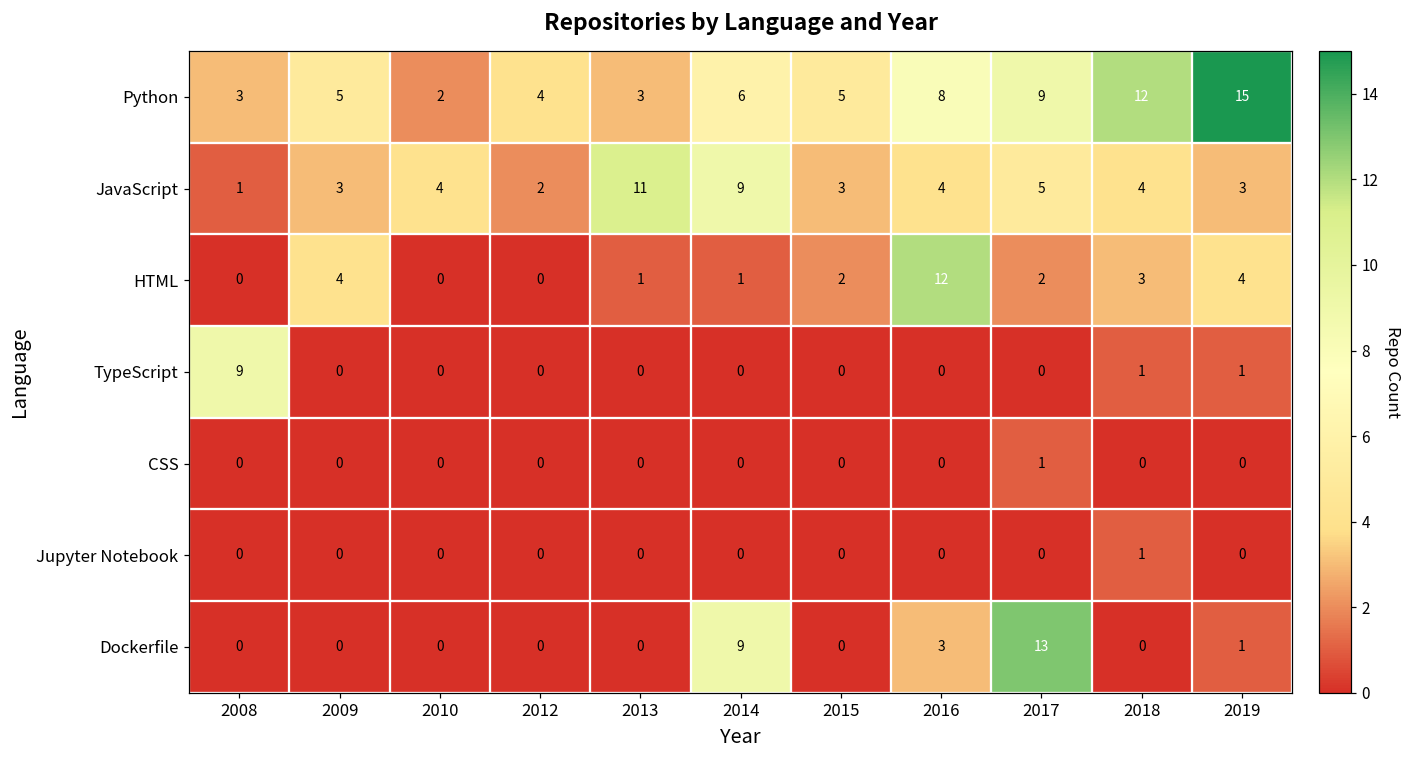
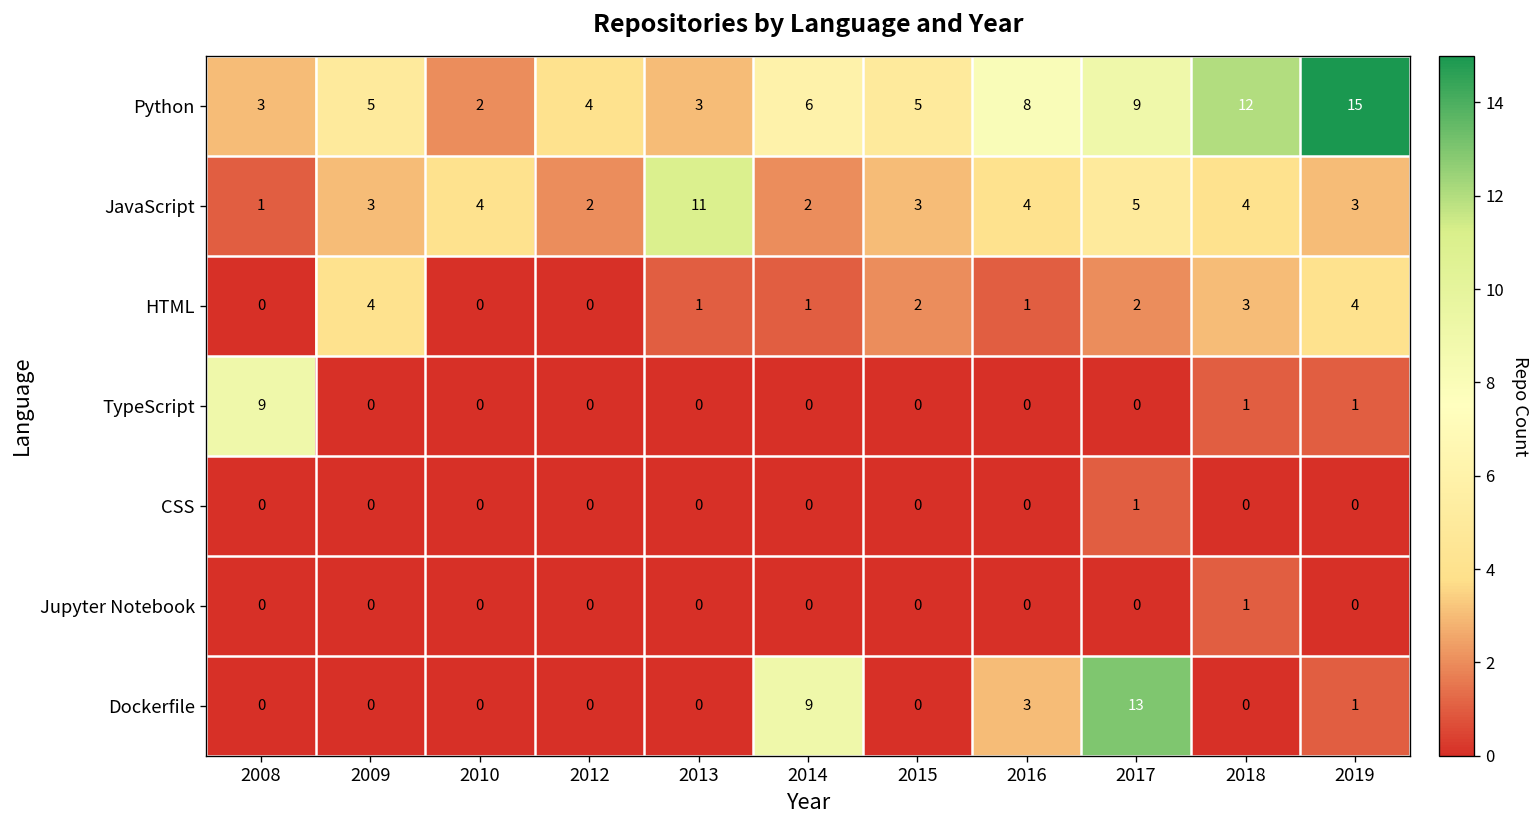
  {
    "Python": {
      "2008": 3,
      "2009": 5,
      "2010": 2,
      "2012": 4,
      "2013": 3,
      "2014": 6,
      "2015": 5,
      "2016": 8,
      "2017": 9,
      "2018": 12,
      "2019": 15
    },
    "JavaScript": {
      "2008": 1,
      "2009": 3,
      "2010": 4,
      "2012": 2,
      "2013": 11,
-     "2014": 9,
+     "2014": 2,
      "2015": 3,
      "2016": 4,
      "2017": 5,
      "2018": 4,
      "2019": 3
    },
    "HTML": {
      "2008": 0,
      "2009": 4,
      "2010": 0,
      "2012": 0,
      "2013": 1,
      "2014": 1,
      "2015": 2,
-     "2016": 12,
+     "2016": 1,
      "2017": 2,
      "2018": 3,
      "2019": 4
    },
    "TypeScript": {
      "2008": 9,
      "2009": 0,
      "2010": 0,
      "2012": 0,
      "2013": 0,
      "2014": 0,
      "2015": 0,
      "2016": 0,
      "2017": 0,
      "2018": 1,
      "2019": 1
    },
    "CSS": {
      "2008": 0,
      "2009": 0,
      "2010": 0,
      "2012": 0,
      "2013": 0,
      "2014": 0,
      "2015": 0,
      "2016": 0,
      "2017": 1,
      "2018": 0,
      "2019": 0
    },
    "Jupyter Notebook": {
      "2008": 0,
      "2009": 0,
      "2010": 0,
      "2012": 0,
      "2013": 0,
      "2014": 0,
      "2015": 0,
      "2016": 0,
      "2017": 0,
      "2018": 1,
      "2019": 0
    },
    "Dockerfile": {
      "2008": 0,
      "2009": 0,
      "2010": 0,
      "2012": 0,
      "2013": 0,
      "2014": 9,
      "2015": 0,
      "2016": 3,
      "2017": 13,
      "2018": 0,
      "2019": 1
    }
  }
